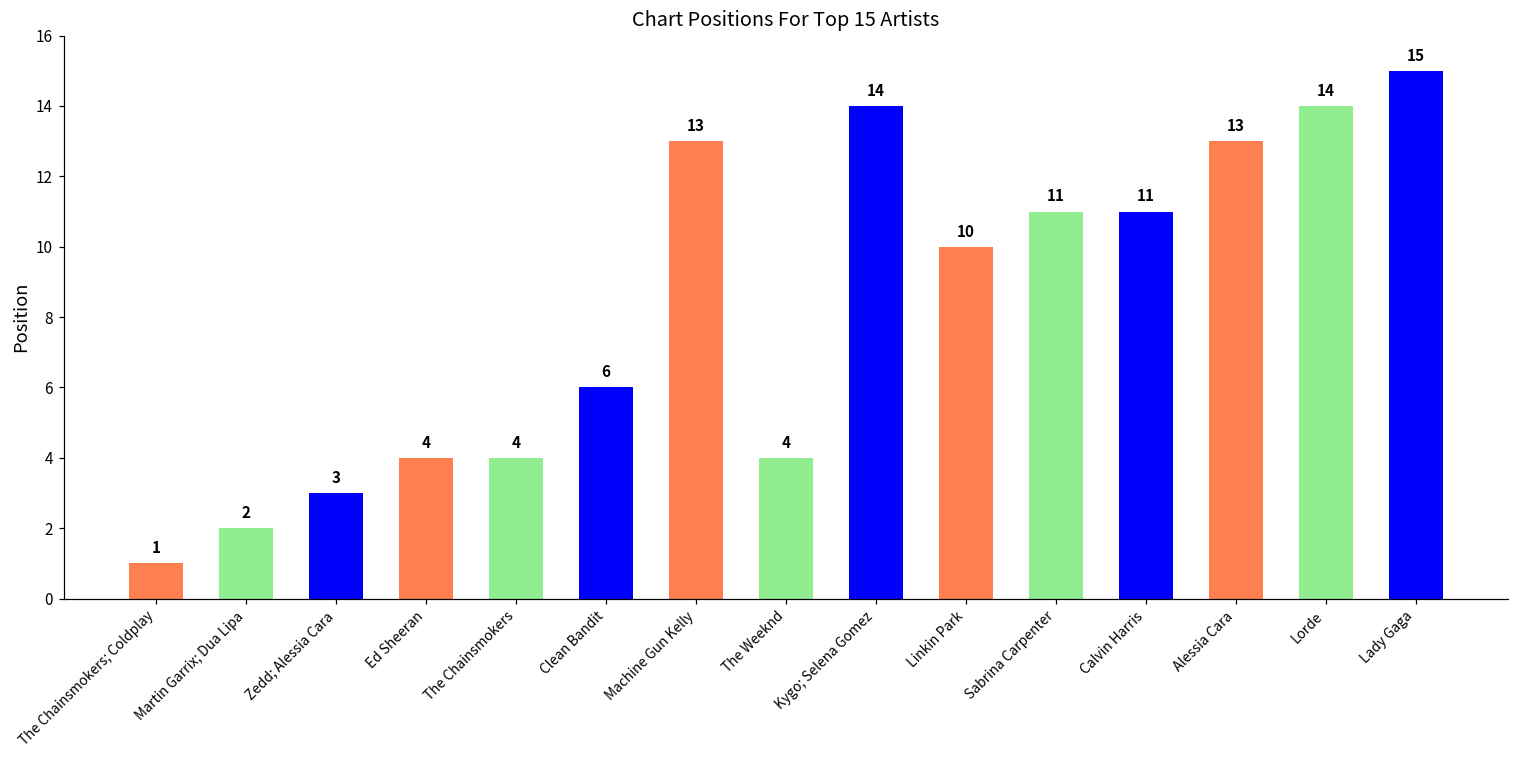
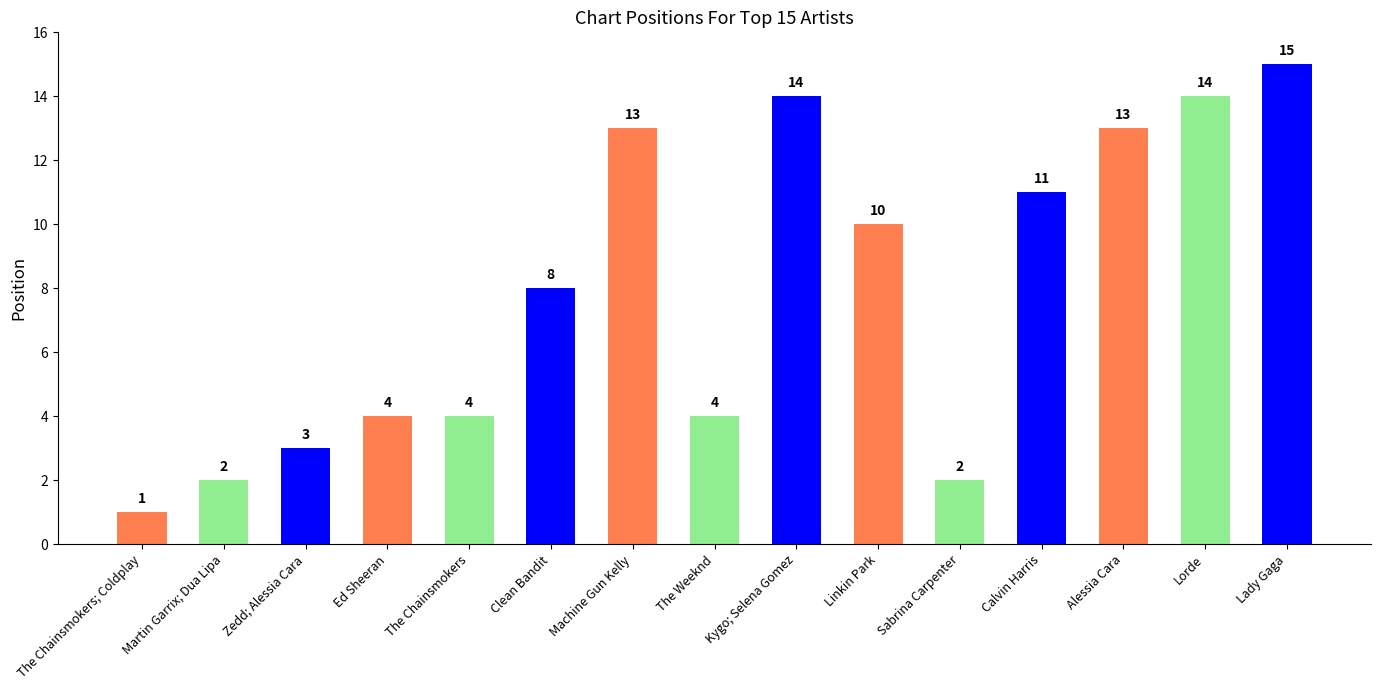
  {
    "The Chainsmokers; Coldplay": 1,
    "Martin Garrix; Dua Lipa": 2,
    "Zedd; Alessia Cara": 3,
    "Ed Sheeran": 4,
    "The Chainsmokers": 4,
-   "Clean Bandit": 6,
+   "Clean Bandit": 8,
    "Machine Gun Kelly": 13,
    "The Weeknd": 4,
    "Kygo; Selena Gomez": 14,
    "Linkin Park": 10,
-   "Sabrina Carpenter": 11,
+   "Sabrina Carpenter": 2,
    "Calvin Harris": 11,
    "Alessia Cara": 13,
    "Lorde": 14,
    "Lady Gaga": 15
  }
